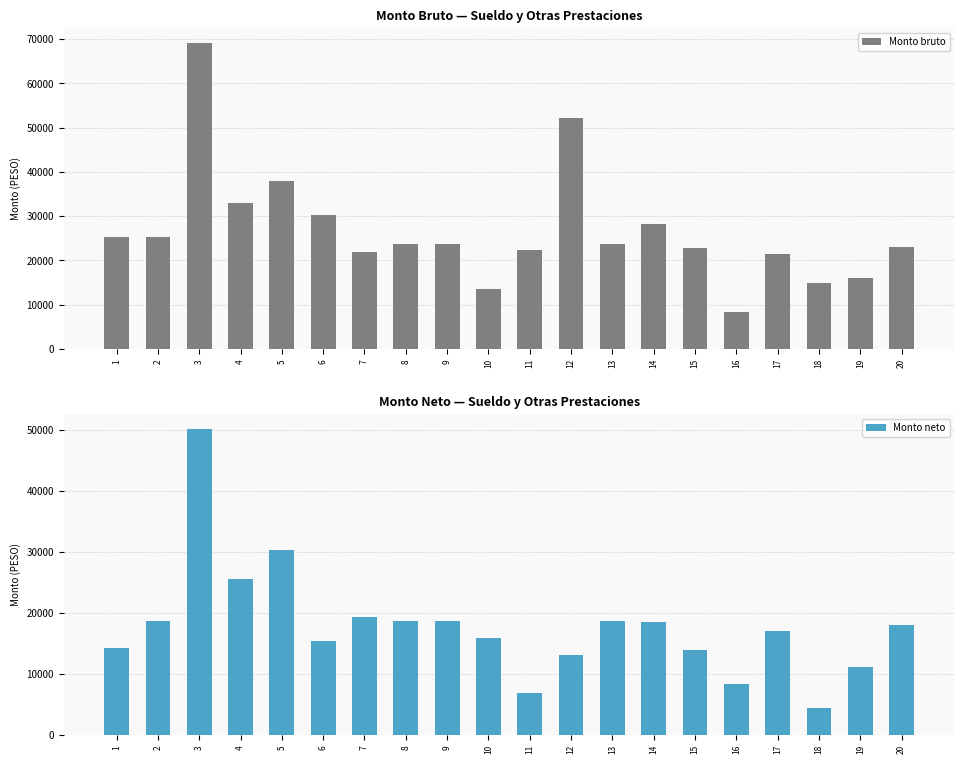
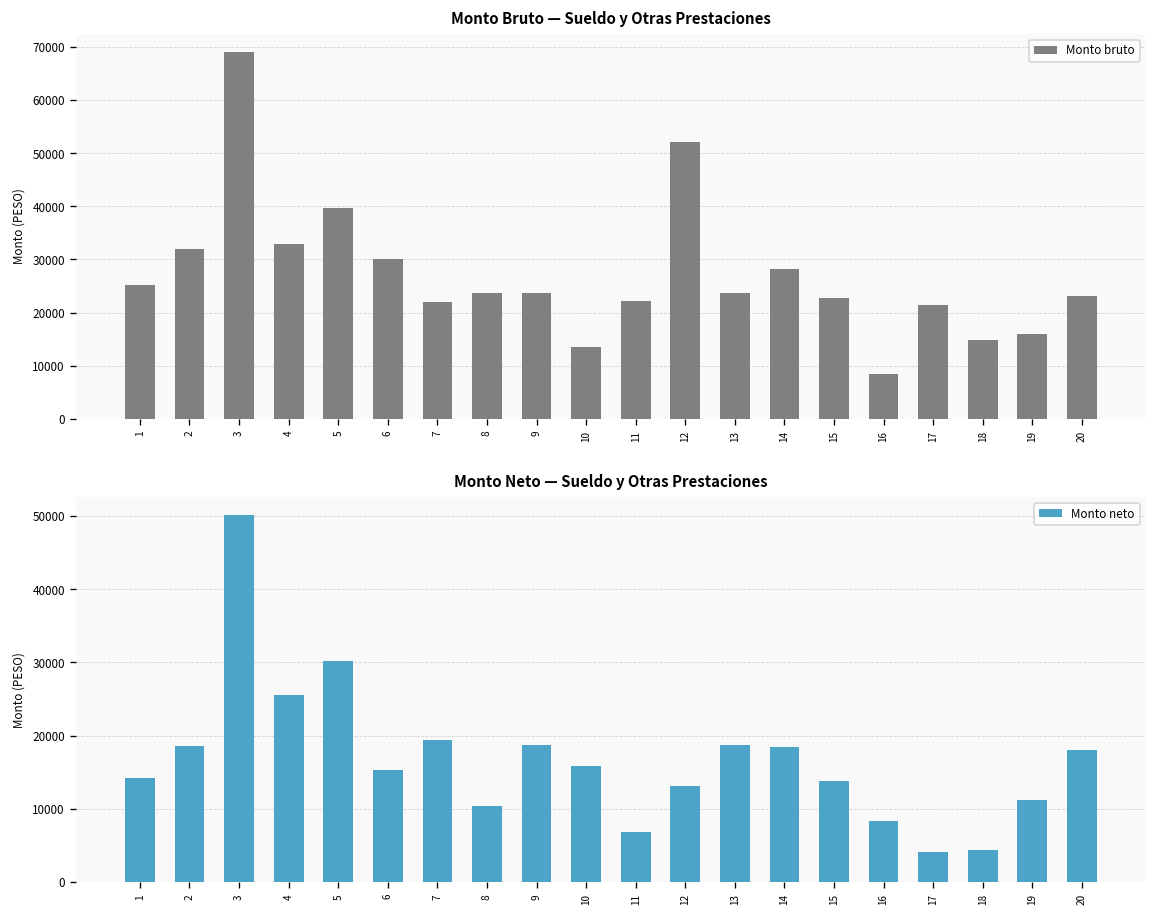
  {
    "Monto Bruto — Sueldo y Otras Prestaciones": {
      "1": 25000,
-     "2": 25000,
+     "2": 32000,
      "3": 69000,
      "4": 33000,
-     "5": 38000,
+     "5": 40000,
      "6": 30000,
      "7": 22000,
      "8": 24000,
      "9": 24000,
      "10": 13000,
      "11": 22000,
      "12": 52000,
      "13": 24000,
      "14": 28000,
      "15": 23000,
      "16": 8000,
      "17": 21000,
      "18": 15000,
      "19": 16000,
      "20": 23000
    },
    "Monto Neto — Sueldo y Otras Prestaciones": {
      "1": 14000,
      "2": 19000,
      "3": 50000,
      "4": 26000,
      "5": 30000,
      "6": 15000,
      "7": 19000,
-     "8": 19000,
+     "8": 10000,
      "9": 19000,
      "10": 16000,
      "11": 7000,
      "12": 13000,
      "13": 19000,
      "14": 18000,
      "15": 14000,
      "16": 8000,
-     "17": 17000,
+     "17": 4000,
      "18": 4000,
      "19": 11000,
      "20": 18000
    }
  }
